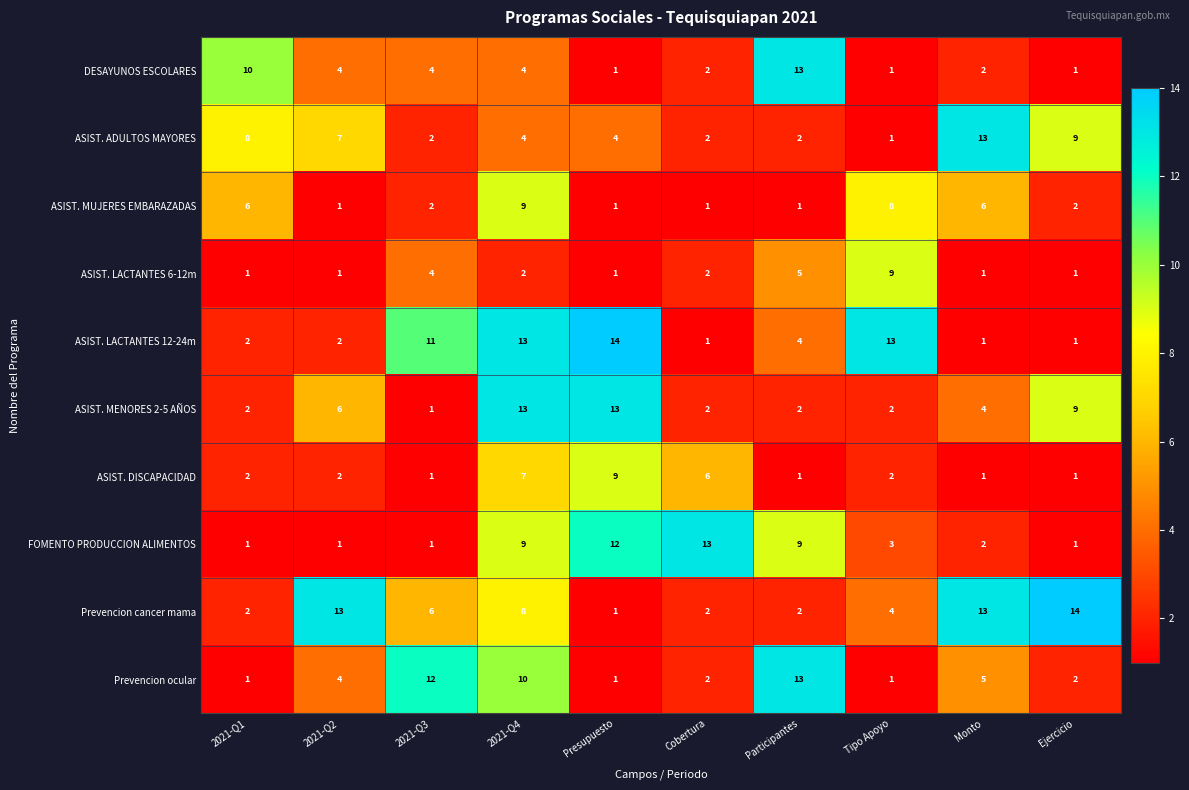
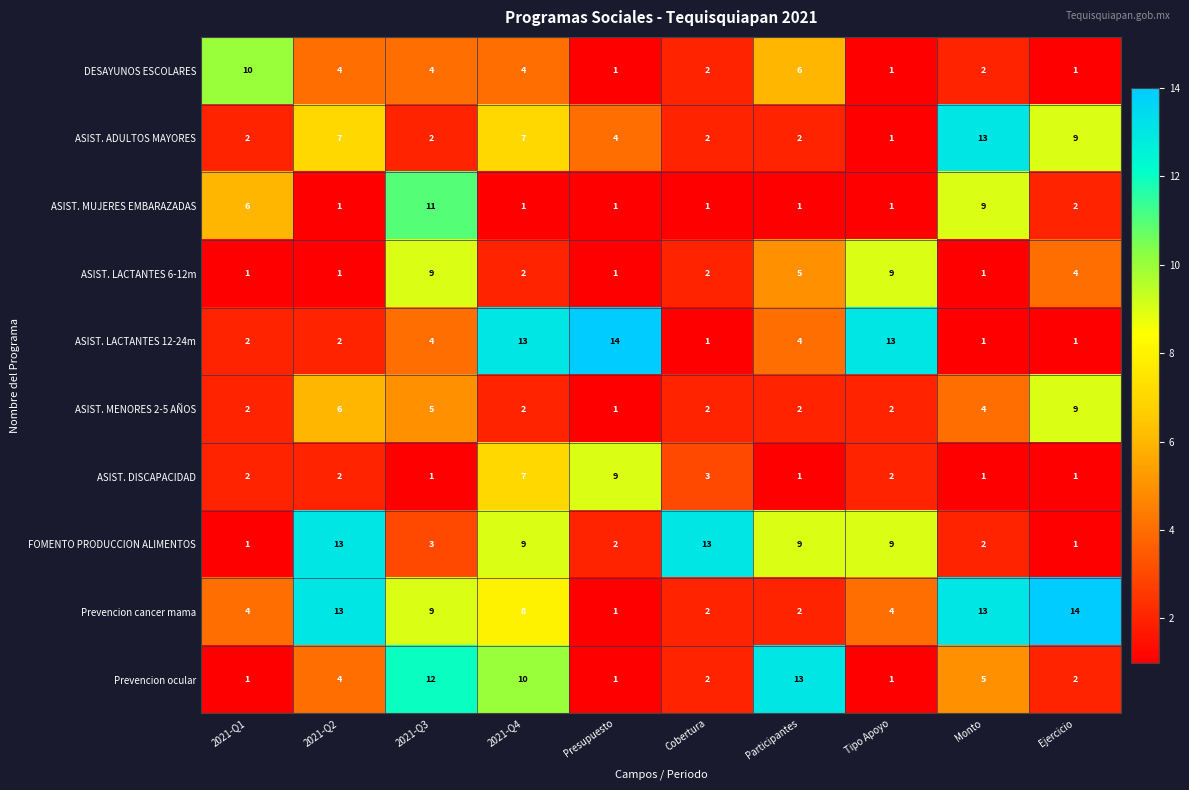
  {
    "DESAYUNOS ESCOLARES": {
      "2021-Q1": 10,
      "2021-Q2": 4,
      "2021-Q3": 4,
      "2021-Q4": 4,
      "Presupuesto": 1,
      "Cobertura": 2,
-     "Participantes": 13,
+     "Participantes": 6,
      "Tipo Apoyo": 1,
      "Monto": 2,
      "Ejercicio": 1
    },
    "ASIST. ADULTOS MAYORES": {
-     "2021-Q1": 8,
+     "2021-Q1": 2,
      "2021-Q2": 7,
      "2021-Q3": 2,
-     "2021-Q4": 4,
+     "2021-Q4": 7,
      "Presupuesto": 4,
      "Cobertura": 2,
      "Participantes": 2,
      "Tipo Apoyo": 1,
      "Monto": 13,
      "Ejercicio": 9
    },
    "ASIST. MUJERES EMBARAZADAS": {
      "2021-Q1": 6,
      "2021-Q2": 1,
-     "2021-Q3": 2,
-     "2021-Q4": 9,
+     "2021-Q3": 11,
+     "2021-Q4": 1,
      "Presupuesto": 1,
      "Cobertura": 1,
      "Participantes": 1,
-     "Tipo Apoyo": 8,
-     "Monto": 6,
+     "Tipo Apoyo": 1,
+     "Monto": 9,
      "Ejercicio": 2
    },
    "ASIST. LACTANTES 6-12m": {
      "2021-Q1": 1,
      "2021-Q2": 1,
-     "2021-Q3": 4,
+     "2021-Q3": 9,
      "2021-Q4": 2,
      "Presupuesto": 1,
      "Cobertura": 2,
      "Participantes": 5,
      "Tipo Apoyo": 9,
      "Monto": 1,
-     "Ejercicio": 1
+     "Ejercicio": 4
    },
    "ASIST. LACTANTES 12-24m": {
      "2021-Q1": 2,
      "2021-Q2": 2,
-     "2021-Q3": 11,
+     "2021-Q3": 4,
      "2021-Q4": 13,
      "Presupuesto": 14,
      "Cobertura": 1,
      "Participantes": 4,
      "Tipo Apoyo": 13,
      "Monto": 1,
      "Ejercicio": 1
    },
    "ASIST. MENORES 2-5 AÑOS": {
      "2021-Q1": 2,
      "2021-Q2": 6,
-     "2021-Q3": 1,
-     "2021-Q4": 13,
-     "Presupuesto": 13,
+     "2021-Q3": 5,
+     "2021-Q4": 2,
+     "Presupuesto": 1,
      "Cobertura": 2,
      "Participantes": 2,
      "Tipo Apoyo": 2,
      "Monto": 4,
      "Ejercicio": 9
    },
    "ASIST. DISCAPACIDAD": {
      "2021-Q1": 2,
      "2021-Q2": 2,
      "2021-Q3": 1,
      "2021-Q4": 7,
      "Presupuesto": 9,
-     "Cobertura": 6,
+     "Cobertura": 3,
      "Participantes": 1,
      "Tipo Apoyo": 2,
      "Monto": 1,
      "Ejercicio": 1
    },
    "FOMENTO PRODUCCION ALIMENTOS": {
      "2021-Q1": 1,
-     "2021-Q2": 1,
-     "2021-Q3": 1,
+     "2021-Q2": 13,
+     "2021-Q3": 3,
      "2021-Q4": 9,
-     "Presupuesto": 12,
+     "Presupuesto": 2,
      "Cobertura": 13,
      "Participantes": 9,
-     "Tipo Apoyo": 3,
+     "Tipo Apoyo": 9,
      "Monto": 2,
      "Ejercicio": 1
    },
    "Prevencion cancer mama": {
-     "2021-Q1": 2,
+     "2021-Q1": 4,
      "2021-Q2": 13,
-     "2021-Q3": 6,
+     "2021-Q3": 9,
      "2021-Q4": 8,
      "Presupuesto": 1,
      "Cobertura": 2,
      "Participantes": 2,
      "Tipo Apoyo": 4,
      "Monto": 13,
      "Ejercicio": 14
    },
    "Prevencion ocular": {
      "2021-Q1": 1,
      "2021-Q2": 4,
      "2021-Q3": 12,
      "2021-Q4": 10,
      "Presupuesto": 1,
      "Cobertura": 2,
      "Participantes": 13,
      "Tipo Apoyo": 1,
      "Monto": 5,
      "Ejercicio": 2
    }
  }
